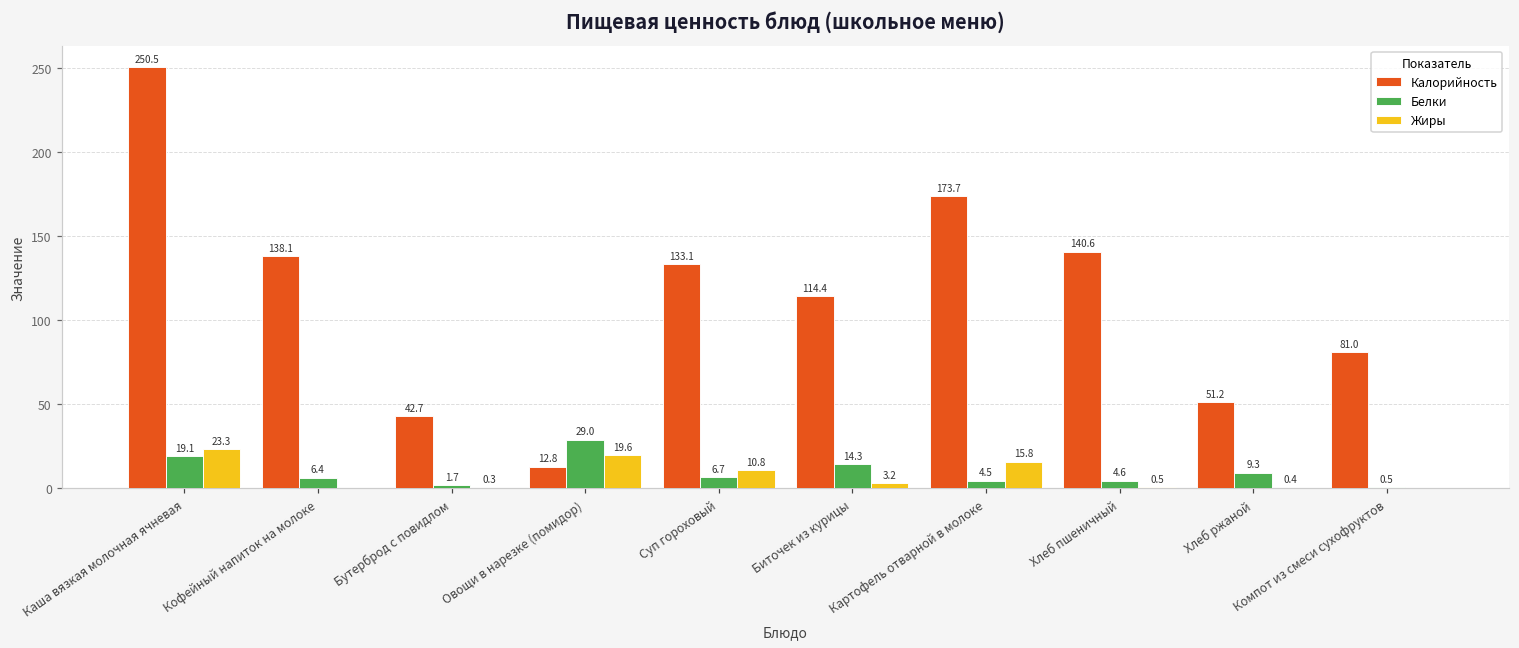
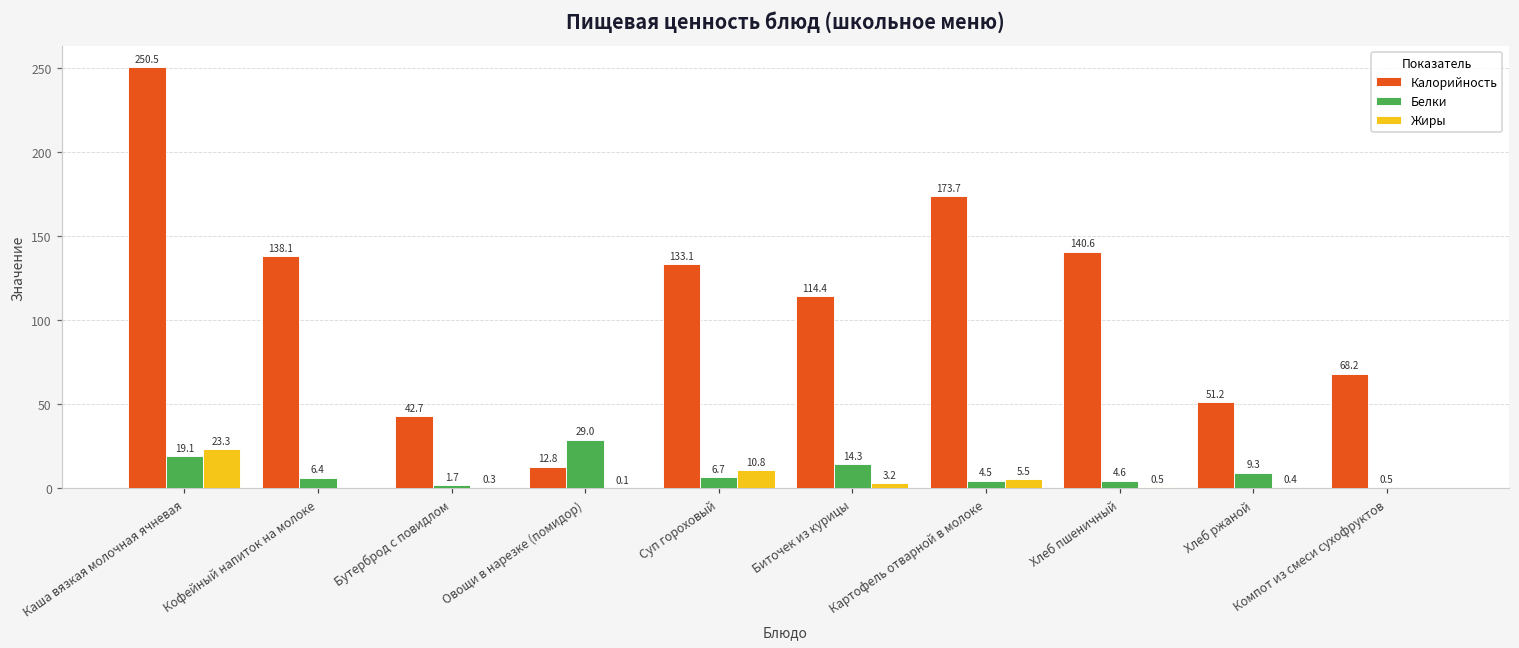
  {
    "Калорийность": {
      "Каша вязкая молочная ячневая": 250.5,
      "Кофейный напиток на молоке": 138.1,
      "Бутерброд с повидлом": 42.7,
      "Овощи в нарезке (помидор)": 12.8,
      "Суп гороховый": 133.1,
      "Биточек из курицы": 114.4,
      "Картофель отварной в молоке": 173.7,
      "Хлеб пшеничный": 140.6,
      "Хлеб ржаной": 51.2,
-     "Компот из смеси сухофруктов": 81.0
+     "Компот из смеси сухофруктов": 68.2
    },
    "Белки": {
      "Каша вязкая молочная ячневая": 19.1,
      "Кофейный напиток на молоке": 6.4,
      "Бутерброд с повидлом": 1.7,
      "Овощи в нарезке (помидор)": 29.0,
      "Суп гороховый": 6.7,
      "Биточек из курицы": 14.3,
      "Картофель отварной в молоке": 4.5,
      "Хлеб пшеничный": 4.6,
      "Хлеб ржаной": 9.3,
      "Компот из смеси сухофруктов": 0.5
    },
    "Жиры": {
      "Каша вязкая молочная ячневая": 23.3,
      "Бутерброд с повидлом": 0.3,
-     "Овощи в нарезке (помидор)": 19.6,
+     "Овощи в нарезке (помидор)": 0.1,
      "Суп гороховый": 10.8,
      "Биточек из курицы": 3.2,
-     "Картофель отварной в молоке": 15.8,
+     "Картофель отварной в молоке": 5.5,
      "Хлеб пшеничный": 0.5,
      "Хлеб ржаной": 0.4
    }
  }
